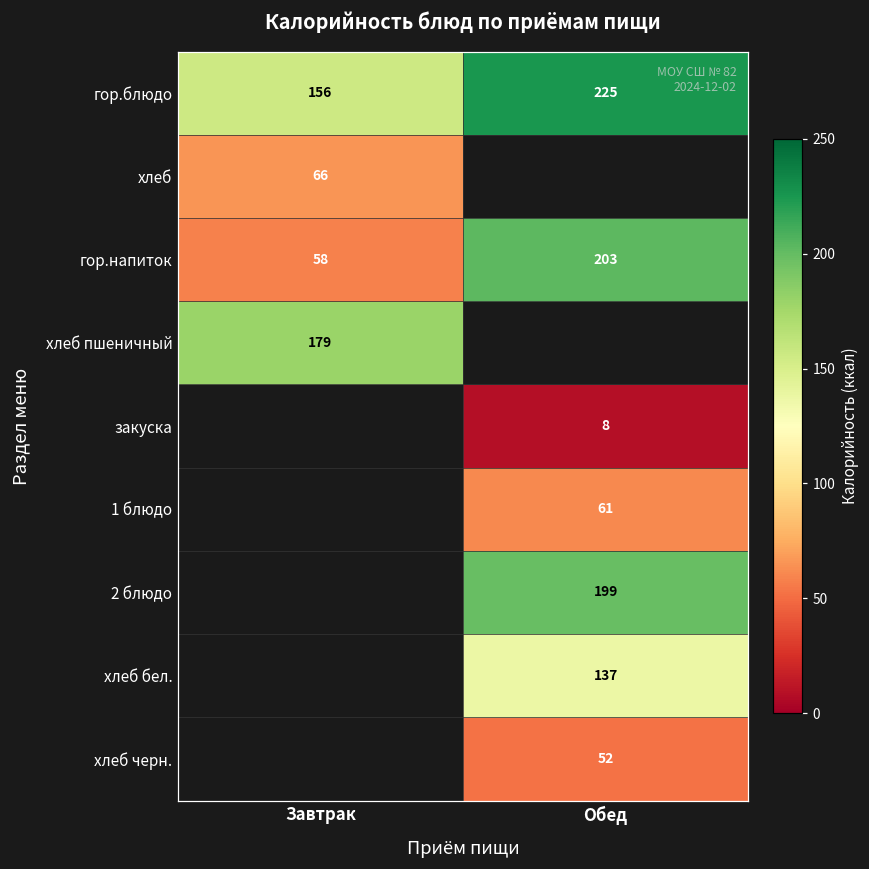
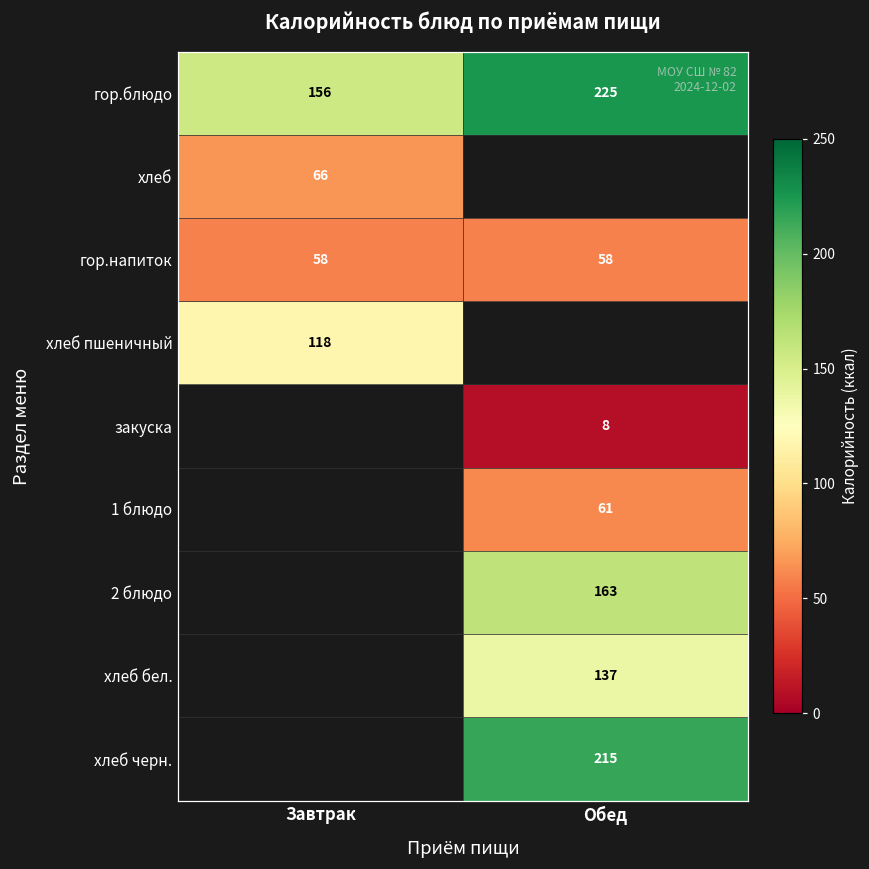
  {
    "гор.блюдо": {
      "Завтрак": 156
    },
    "хлеб": {
      "Завтрак": 66
    },
    "гор.напиток": {
      "Завтрак": 58,
-     "Обед": 203
+     "Обед": 58
    },
    "хлеб пшеничный": {
-     "Завтрак": 179
+     "Завтрак": 118
    },
    "закуска": {
      "Обед": 8
    },
    "1 блюдо": {
      "Обед": 61
    },
    "2 блюдо": {
-     "Обед": 199
+     "Обед": 163
    },
    "хлеб бел.": {
      "Обед": 137
    },
    "хлеб черн.": {
-     "Обед": 52
+     "Обед": 215
    }
  }
